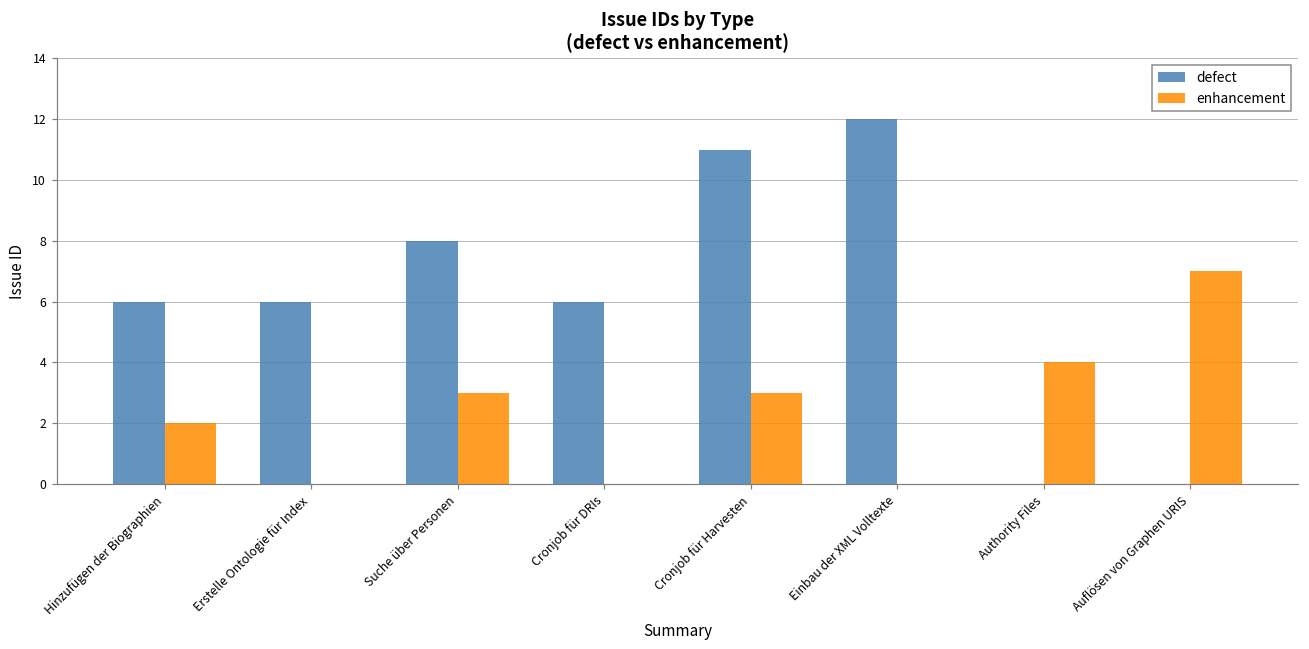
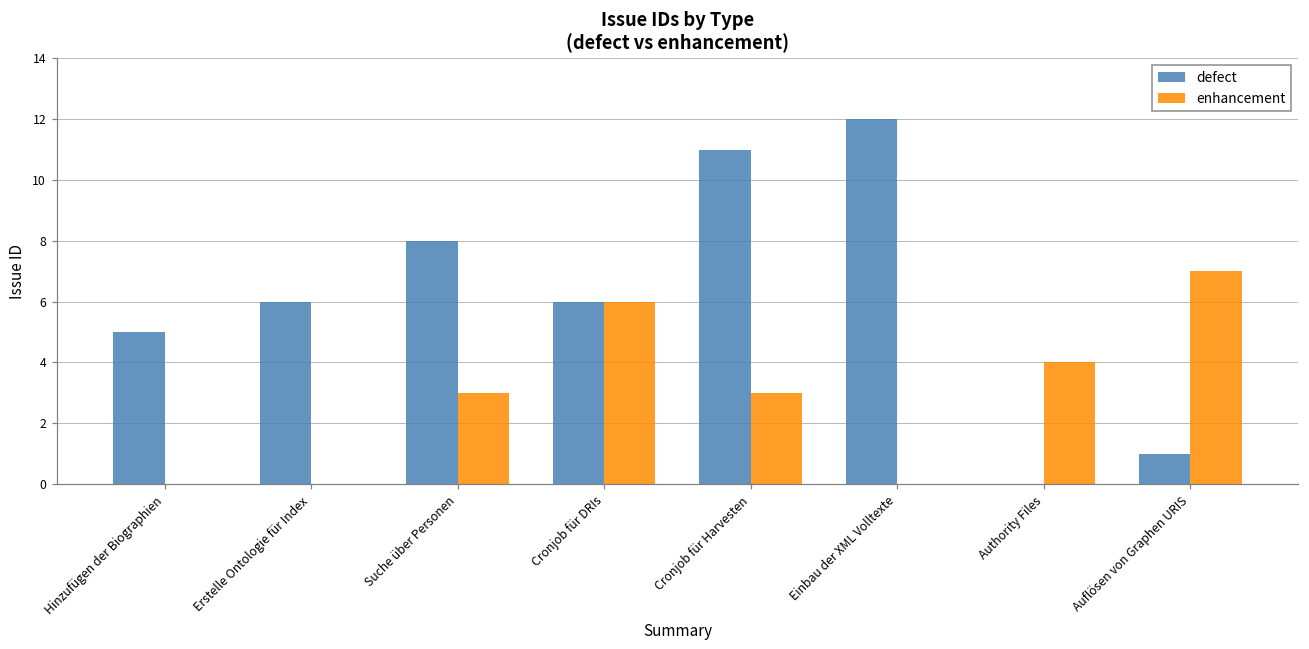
  {
    "defect": {
-     "Hinzufügen der Biographien": 6,
+     "Hinzufügen der Biographien": 5,
      "Erstelle Ontologie für Index": 6,
      "Suche über Personen": 8,
      "Cronjob für DRIs": 6,
      "Cronjob für Harvesten": 11,
      "Einbau der XML Volltexte": 12,
      "Authority Files": 0,
-     "Auflösen von Graphen URIS": 0
+     "Auflösen von Graphen URIS": 1
    },
    "enhancement": {
-     "Hinzufügen der Biographien": 2,
+     "Hinzufügen der Biographien": 0,
      "Erstelle Ontologie für Index": 0,
      "Suche über Personen": 3,
-     "Cronjob für DRIs": 0,
+     "Cronjob für DRIs": 6,
      "Cronjob für Harvesten": 3,
      "Einbau der XML Volltexte": 0,
      "Authority Files": 4,
      "Auflösen von Graphen URIS": 7
    }
  }
